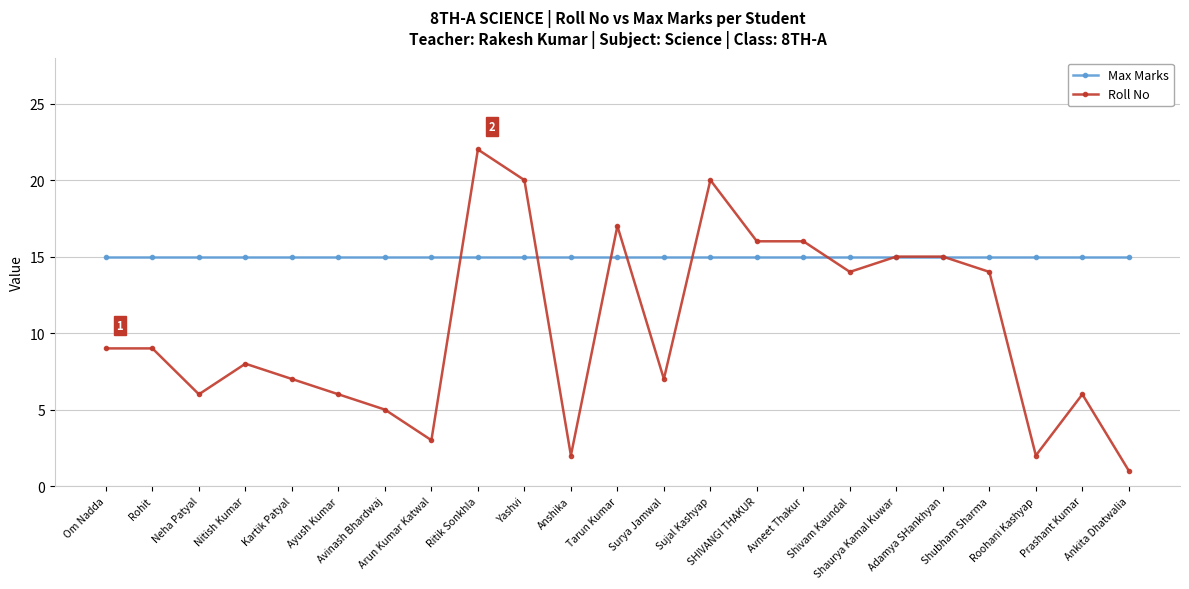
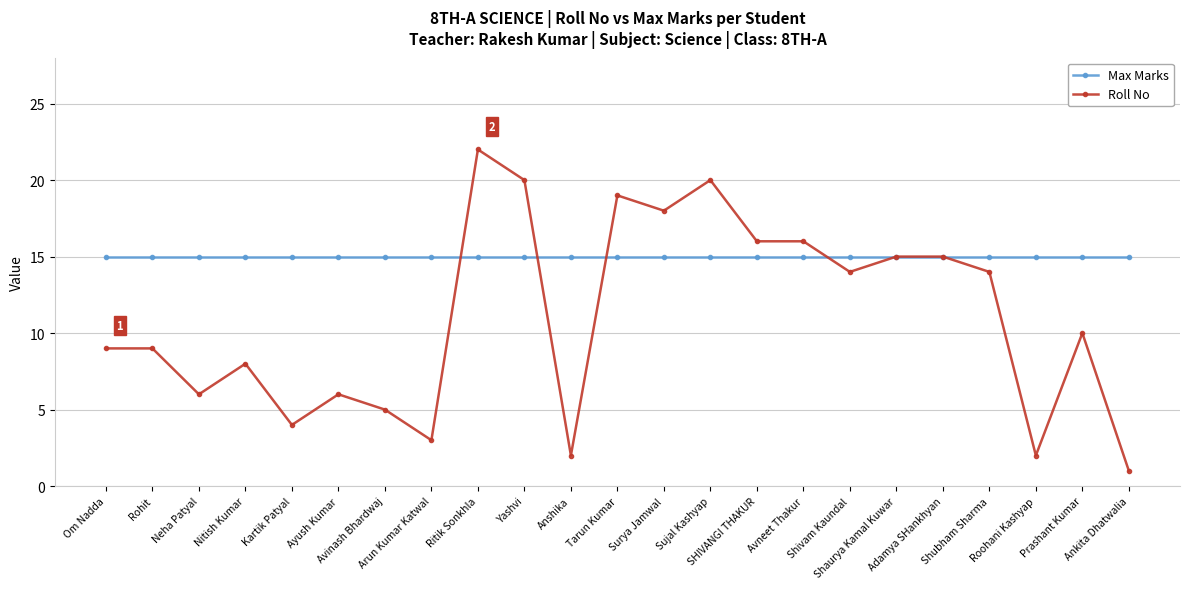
  {
    "Max Marks": {
      "Om Nadda": 15,
      "Rohit": 15,
      "Neha Patyal": 15,
      "Nitish Kumar": 15,
      "Kartik Patyal": 15,
      "Ayush Kumar": 15,
      "Avinash Bhardwaj": 15,
      "Arun Kumar Katwal": 15,
      "Ritik Sonkhla": 15,
      "Yashvi": 15,
      "Anshika": 15,
      "Tarun Kumar": 15,
      "Surya Jamwal": 15,
      "Sujal Kashyap": 15,
      "SHIVANGI THAKUR": 15,
      "Avneet Thakur": 15,
      "Shivam Kaundal": 15,
      "Shubham Sharma": 15,
      "Roohani Kashyap": 15,
      "Prashant Kumar": 15,
      "Ankita Dhatwalia": 15
    },
    "Roll No": {
      "Rohit": 9,
      "Neha Patyal": 6,
      "Nitish Kumar": 8,
-     "Kartik Patyal": 7,
+     "Kartik Patyal": 4,
      "Ayush Kumar": 6,
      "Avinash Bhardwaj": 5,
      "Arun Kumar Katwal": 3,
      "Yashvi": 20,
      "Anshika": 2,
-     "Tarun Kumar": 17,
-     "Surya Jamwal": 7,
+     "Tarun Kumar": 19,
+     "Surya Jamwal": 18,
      "Sujal Kashyap": 20,
      "SHIVANGI THAKUR": 16,
      "Avneet Thakur": 16,
      "Shivam Kaundal": 14,
      "Shubham Sharma": 14,
      "Roohani Kashyap": 2,
-     "Prashant Kumar": 6,
+     "Prashant Kumar": 10,
      "Ankita Dhatwalia": 1
    }
  }
